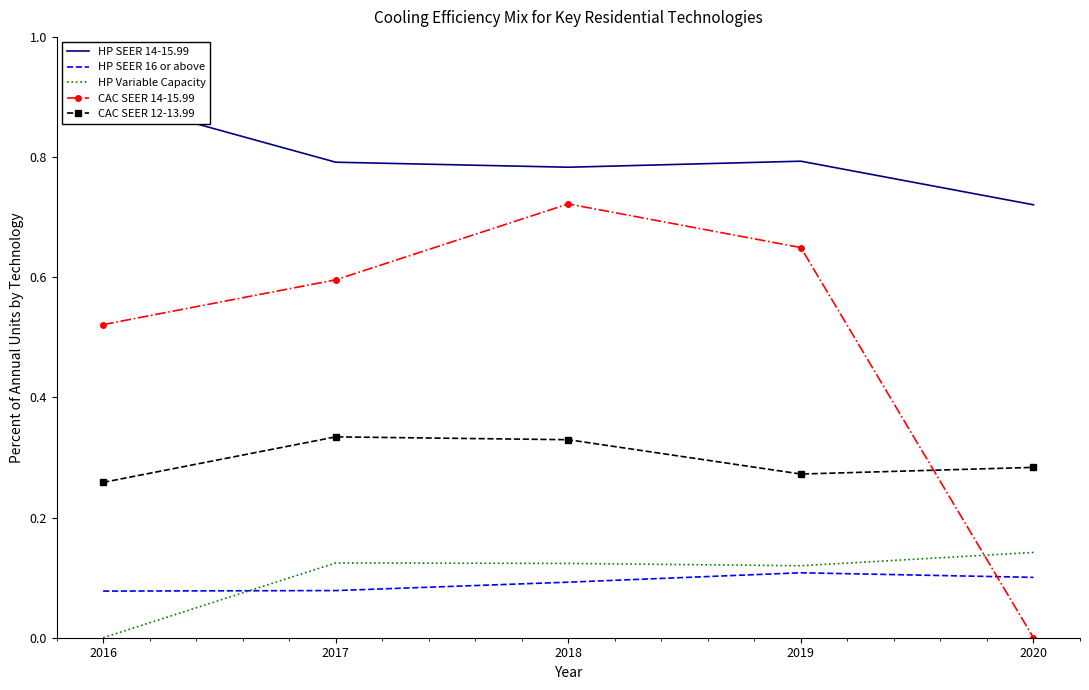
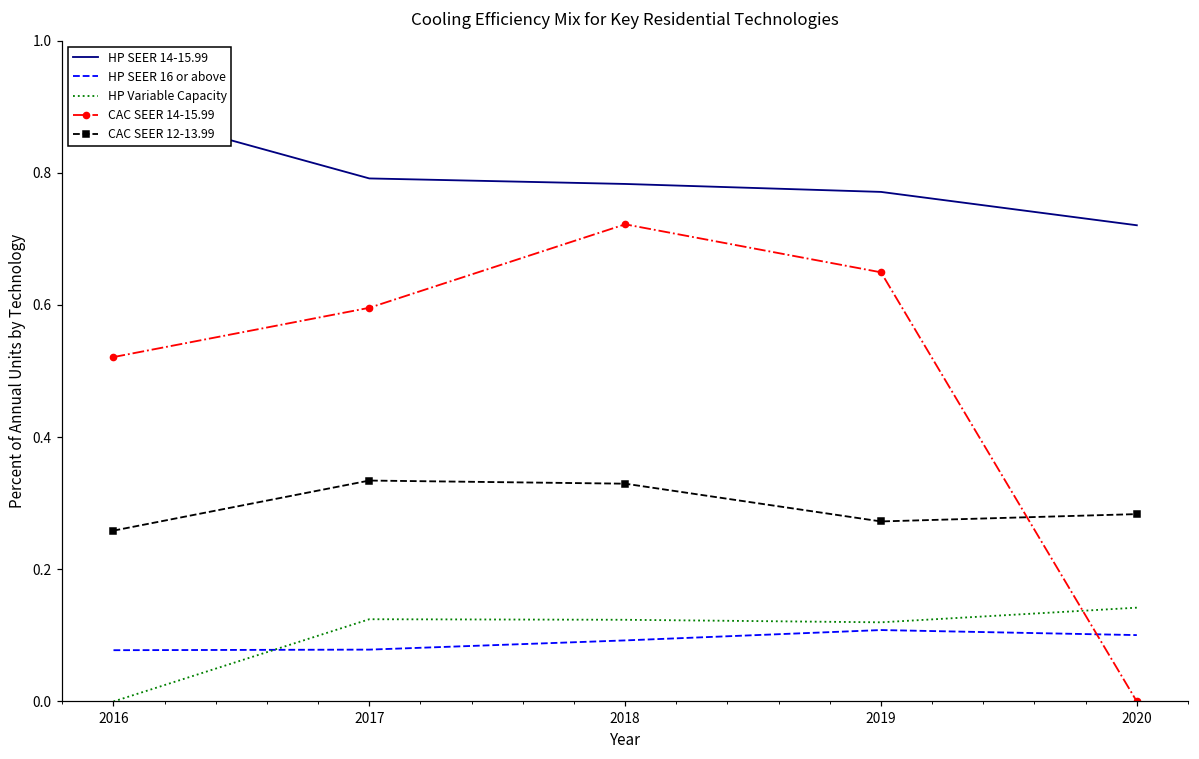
  {
    "HP SEER 14-15.99": {
      "2017": 0.79,
      "2018": 0.78,
-     "2019": 0.79,
+     "2019": 0.77,
      "2020": 0.72
    },
    "HP SEER 16 or above": {
      "2016": 0.08,
      "2017": 0.08,
      "2018": 0.09,
      "2019": 0.11,
      "2020": 0.10
    },
    "HP Variable Capacity": {
      "2016": 0.00,
      "2017": 0.12,
      "2018": 0.12,
      "2019": 0.12,
      "2020": 0.14
    },
    "CAC SEER 14-15.99": {
      "2016": 0.52,
      "2017": 0.60,
      "2018": 0.72,
      "2019": 0.65,
      "2020": 0.00
    },
    "CAC SEER 12-13.99": {
      "2016": 0.26,
      "2017": 0.33,
      "2018": 0.33,
      "2019": 0.27,
      "2020": 0.28
    }
  }
